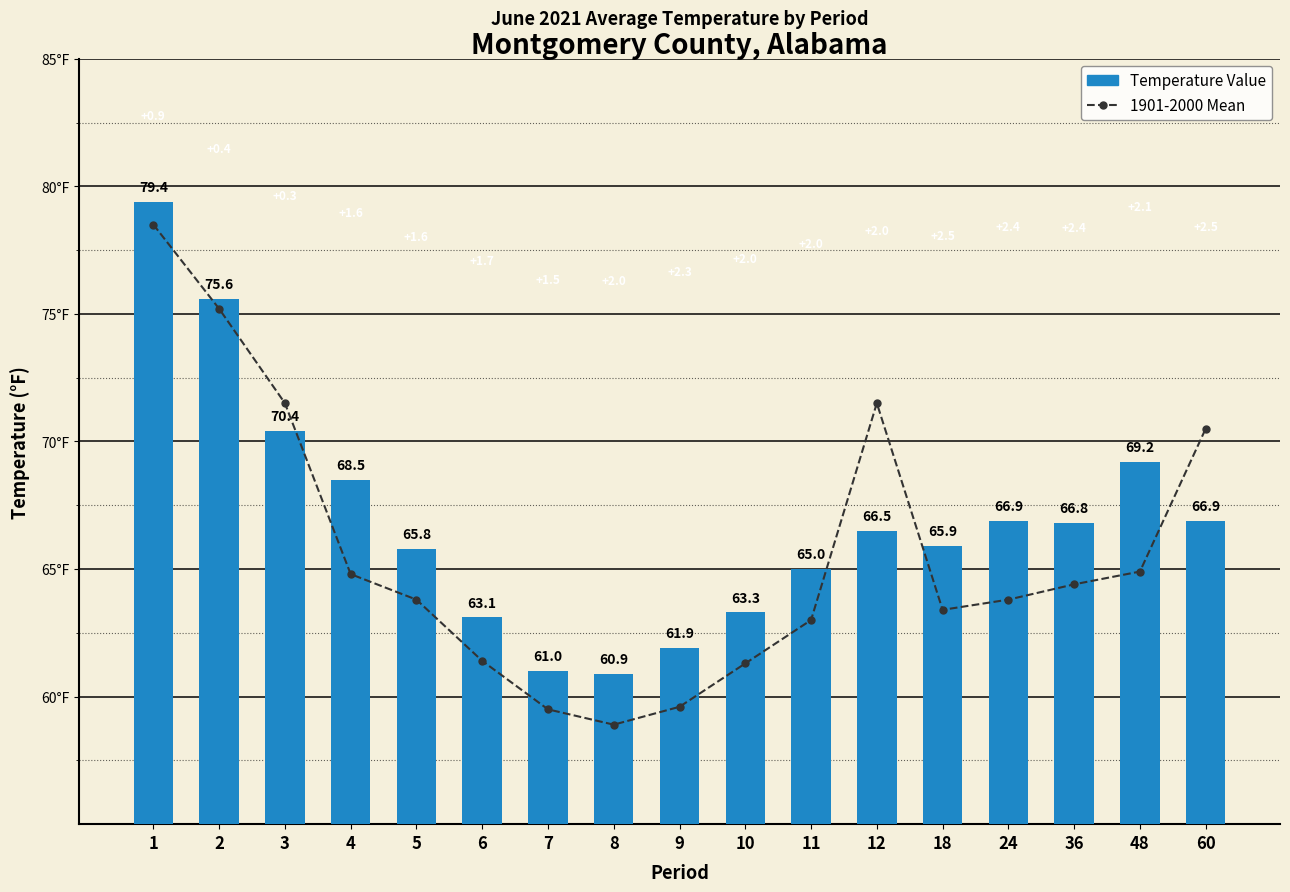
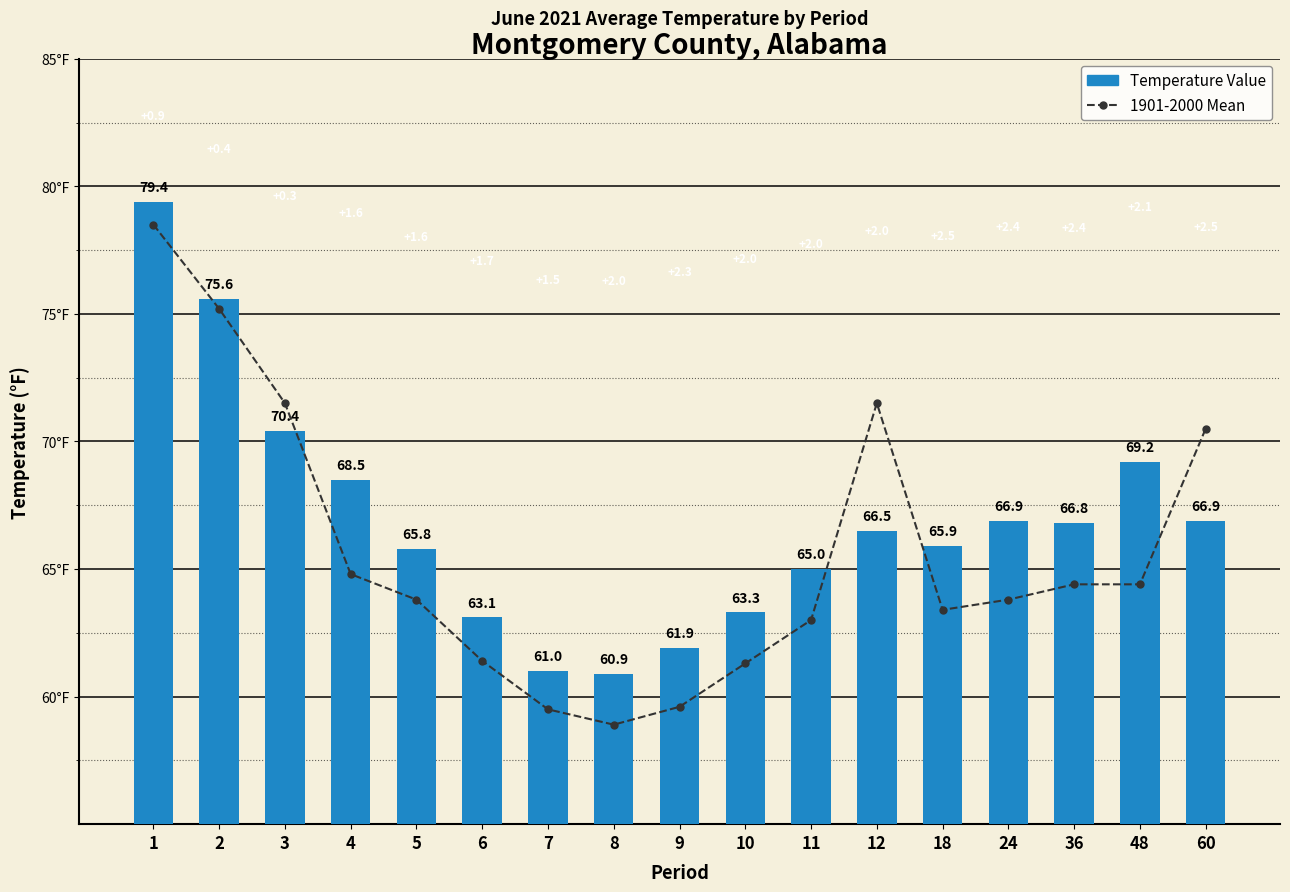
  {
    "Temperature Value": {
      "1": "79.4",
      "2": "75.6",
      "3": "70.4",
      "4": "68.5",
      "5": "65.8",
      "6": "63.1",
      "7": "61.0",
      "8": "60.9",
      "9": "61.9",
      "10": "63.3",
      "11": "65.0",
      "12": "66.5",
      "18": "65.9",
      "24": "66.9",
      "36": "66.8",
      "48": "69.2",
      "60": "66.9"
    },
    "1901-2000 Mean": {
      "1": "78.5°F",
      "2": "75.2°F",
      "4": "64.8°F",
      "5": "63.8°F",
      "6": "61.4°F",
      "7": "59.5°F",
      "8": "58.9°F",
      "9": "59.6°F",
      "10": "61.3°F",
      "11": "63.0°F",
      "12": "71.5°F",
      "18": "63.4°F",
      "24": "63.8°F",
      "36": "64.4°F",
-     "48": "64.9°F",
+     "48": "64.4°F",
      "60": "70.5°F"
    }
  }
